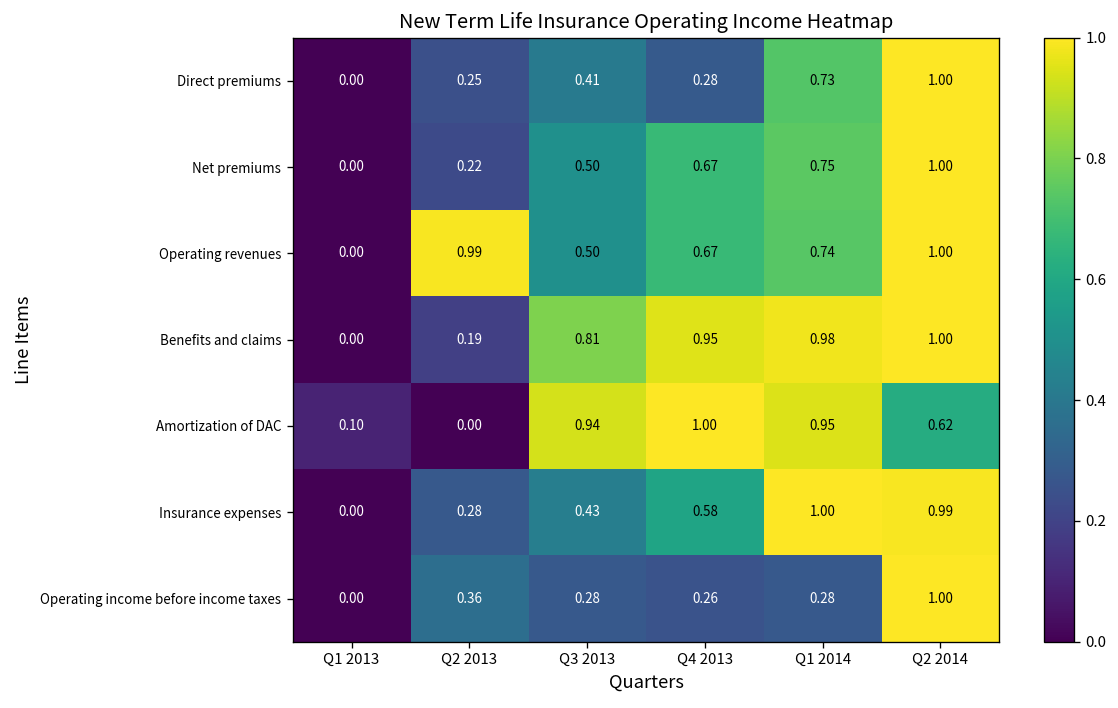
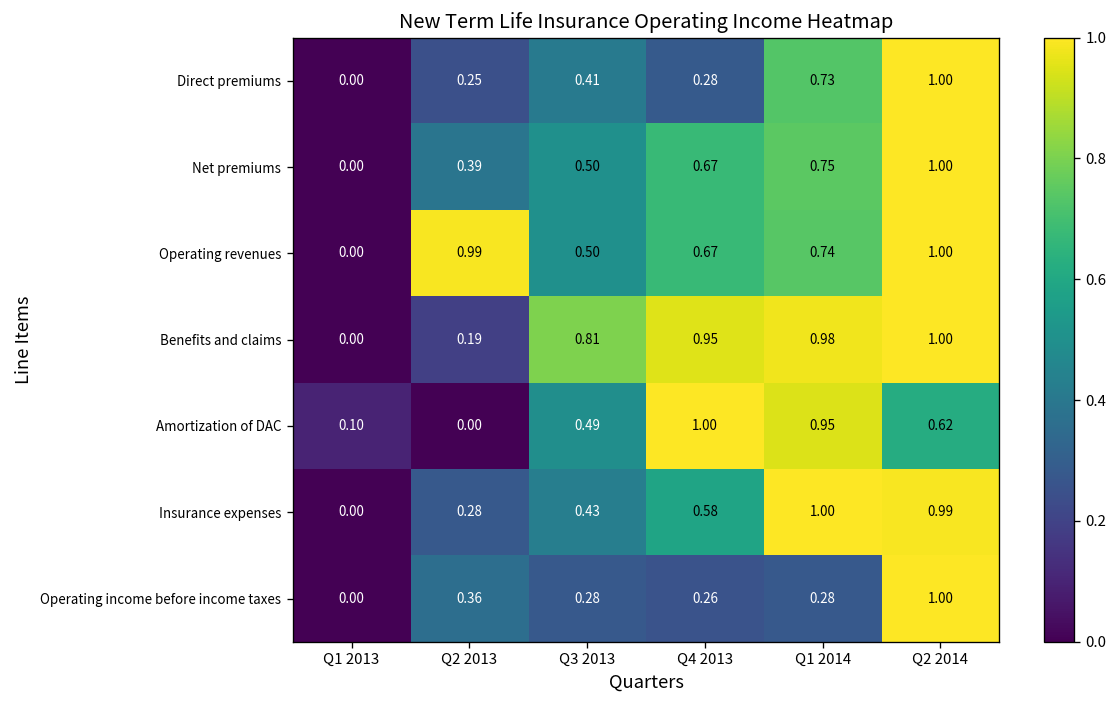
  {
    "Direct premiums": {
      "Q1 2013": 0.00,
      "Q2 2013": 0.25,
      "Q3 2013": 0.41,
      "Q4 2013": 0.28,
      "Q1 2014": 0.73,
      "Q2 2014": 1.00
    },
    "Net premiums": {
      "Q1 2013": 0.00,
-     "Q2 2013": 0.22,
+     "Q2 2013": 0.39,
      "Q3 2013": 0.50,
      "Q4 2013": 0.67,
      "Q1 2014": 0.75,
      "Q2 2014": 1.00
    },
    "Operating revenues": {
      "Q1 2013": 0.00,
      "Q2 2013": 0.99,
      "Q3 2013": 0.50,
      "Q4 2013": 0.67,
      "Q1 2014": 0.74,
      "Q2 2014": 1.00
    },
    "Benefits and claims": {
      "Q1 2013": 0.00,
      "Q2 2013": 0.19,
      "Q3 2013": 0.81,
      "Q4 2013": 0.95,
      "Q1 2014": 0.98,
      "Q2 2014": 1.00
    },
    "Amortization of DAC": {
      "Q1 2013": 0.10,
      "Q2 2013": 0.00,
-     "Q3 2013": 0.94,
+     "Q3 2013": 0.49,
      "Q4 2013": 1.00,
      "Q1 2014": 0.95,
      "Q2 2014": 0.62
    },
    "Insurance expenses": {
      "Q1 2013": 0.00,
      "Q2 2013": 0.28,
      "Q3 2013": 0.43,
      "Q4 2013": 0.58,
      "Q1 2014": 1.00,
      "Q2 2014": 0.99
    },
    "Operating income before income taxes": {
      "Q1 2013": 0.00,
      "Q2 2013": 0.36,
      "Q3 2013": 0.28,
      "Q4 2013": 0.26,
      "Q1 2014": 0.28,
      "Q2 2014": 1.00
    }
  }
